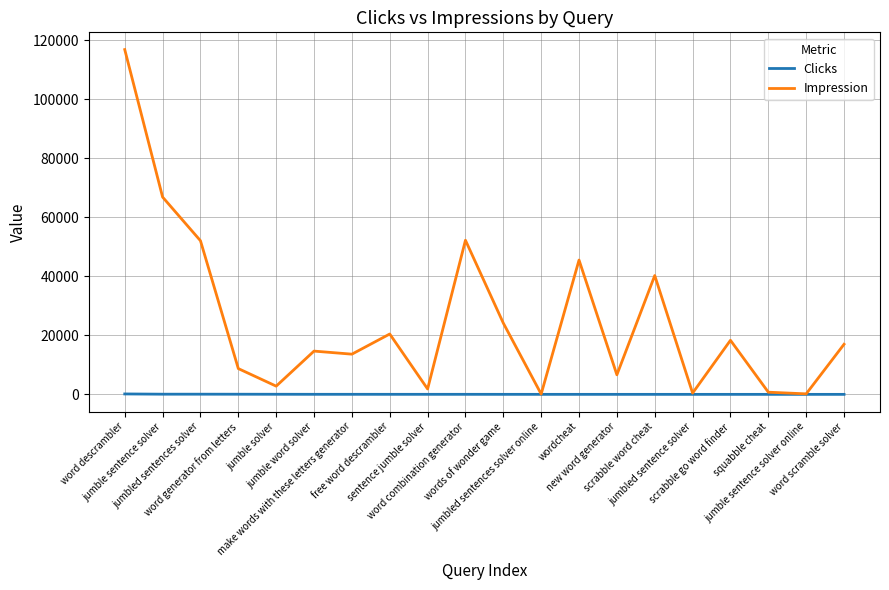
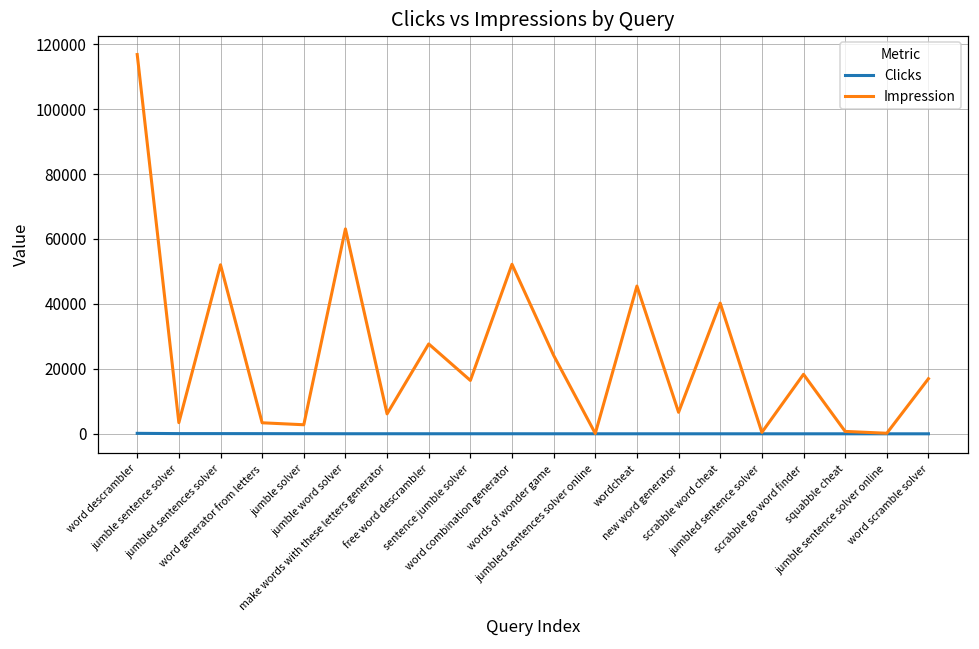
  {
    "Clicks": {
      "word descrambler": 0,
      "jumble sentence solver": 0,
      "jumbled sentences solver": 0,
      "word generator from letters": 0,
      "jumble solver": 0,
      "jumble word solver": 0,
      "make words with these letters generator": 0,
      "free word descrambler": 0,
      "sentence jumble solver": 0,
      "word combination generator": 0,
      "words of wonder game": 0,
      "wordcheat": 0,
      "new word generator": 0,
      "scrabble word cheat": 0,
      "scrabble go word finder": 0,
      "word scramble solver": 0
    },
    "Impression": {
      "word descrambler": 117000,
-     "jumble sentence solver": 67000,
+     "jumble sentence solver": 3000,
      "jumbled sentences solver": 52000,
-     "word generator from letters": 9000,
+     "word generator from letters": 3000,
      "jumble solver": 3000,
-     "jumble word solver": 15000,
-     "make words with these letters generator": 14000,
-     "free word descrambler": 20000,
-     "sentence jumble solver": 2000,
+     "jumble word solver": 63000,
+     "make words with these letters generator": 6000,
+     "free word descrambler": 28000,
+     "sentence jumble solver": 16000,
      "word combination generator": 52000,
      "words of wonder game": 24000,
      "wordcheat": 46000,
      "new word generator": 7000,
      "scrabble word cheat": 40000,
      "scrabble go word finder": 18000,
      "word scramble solver": 17000
    }
  }
